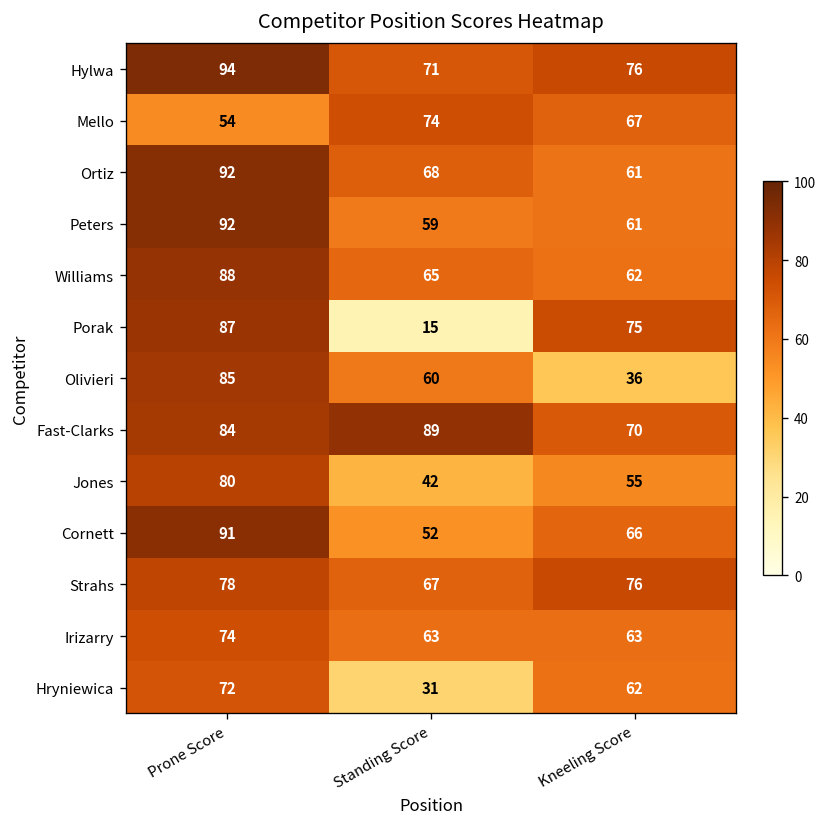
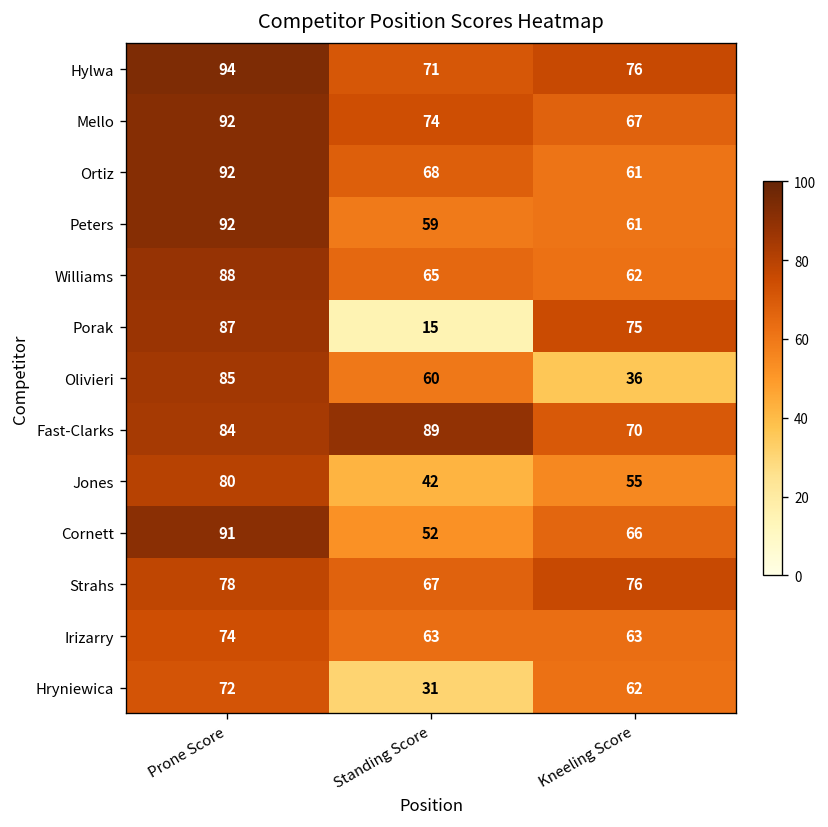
  {
    "Hylwa": {
      "Prone Score": 94,
      "Standing Score": 71,
      "Kneeling Score": 76
    },
    "Mello": {
-     "Prone Score": 54,
+     "Prone Score": 92,
      "Standing Score": 74,
      "Kneeling Score": 67
    },
    "Ortiz": {
      "Prone Score": 92,
      "Standing Score": 68,
      "Kneeling Score": 61
    },
    "Peters": {
      "Prone Score": 92,
      "Standing Score": 59,
      "Kneeling Score": 61
    },
    "Williams": {
      "Prone Score": 88,
      "Standing Score": 65,
      "Kneeling Score": 62
    },
    "Porak": {
      "Prone Score": 87,
      "Standing Score": 15,
      "Kneeling Score": 75
    },
    "Olivieri": {
      "Prone Score": 85,
      "Standing Score": 60,
      "Kneeling Score": 36
    },
    "Fast-Clarks": {
      "Prone Score": 84,
      "Standing Score": 89,
      "Kneeling Score": 70
    },
    "Jones": {
      "Prone Score": 80,
      "Standing Score": 42,
      "Kneeling Score": 55
    },
    "Cornett": {
      "Prone Score": 91,
      "Standing Score": 52,
      "Kneeling Score": 66
    },
    "Strahs": {
      "Prone Score": 78,
      "Standing Score": 67,
      "Kneeling Score": 76
    },
    "Irizarry": {
      "Prone Score": 74,
      "Standing Score": 63,
      "Kneeling Score": 63
    },
    "Hryniewica": {
      "Prone Score": 72,
      "Standing Score": 31,
      "Kneeling Score": 62
    }
  }
